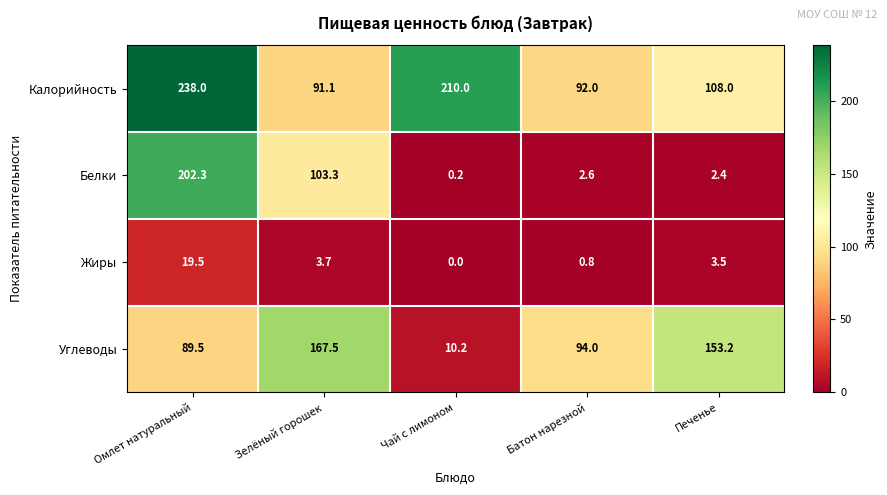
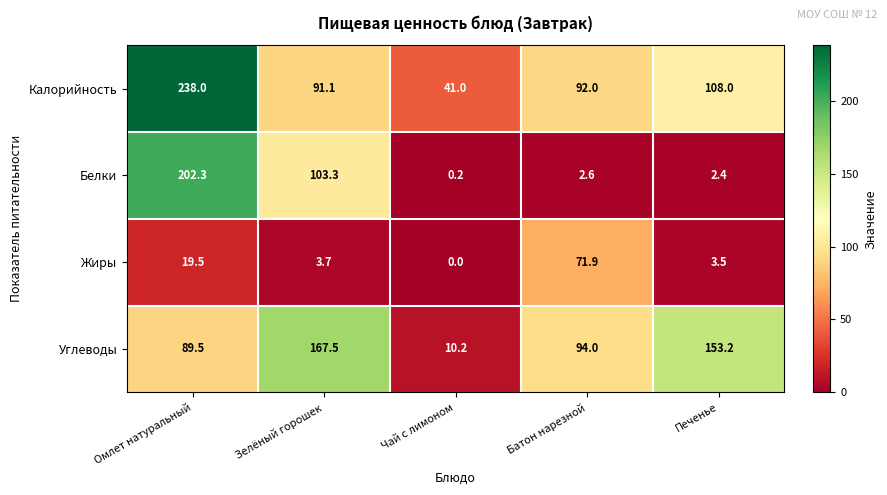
  {
    "Калорийность": {
      "Омлет натуральный": 238.0,
      "Зелёный горошек": 91.1,
-     "Чай с лимоном": 210.0,
+     "Чай с лимоном": 41.0,
      "Батон нарезной": 92.0,
      "Печенье": 108.0
    },
    "Белки": {
      "Омлет натуральный": 202.3,
      "Зелёный горошек": 103.3,
      "Чай с лимоном": 0.2,
      "Батон нарезной": 2.6,
      "Печенье": 2.4
    },
    "Жиры": {
      "Омлет натуральный": 19.5,
      "Зелёный горошек": 3.7,
      "Чай с лимоном": 0.0,
-     "Батон нарезной": 0.8,
+     "Батон нарезной": 71.9,
      "Печенье": 3.5
    },
    "Углеводы": {
      "Омлет натуральный": 89.5,
      "Зелёный горошек": 167.5,
      "Чай с лимоном": 10.2,
      "Батон нарезной": 94.0,
      "Печенье": 153.2
    }
  }
